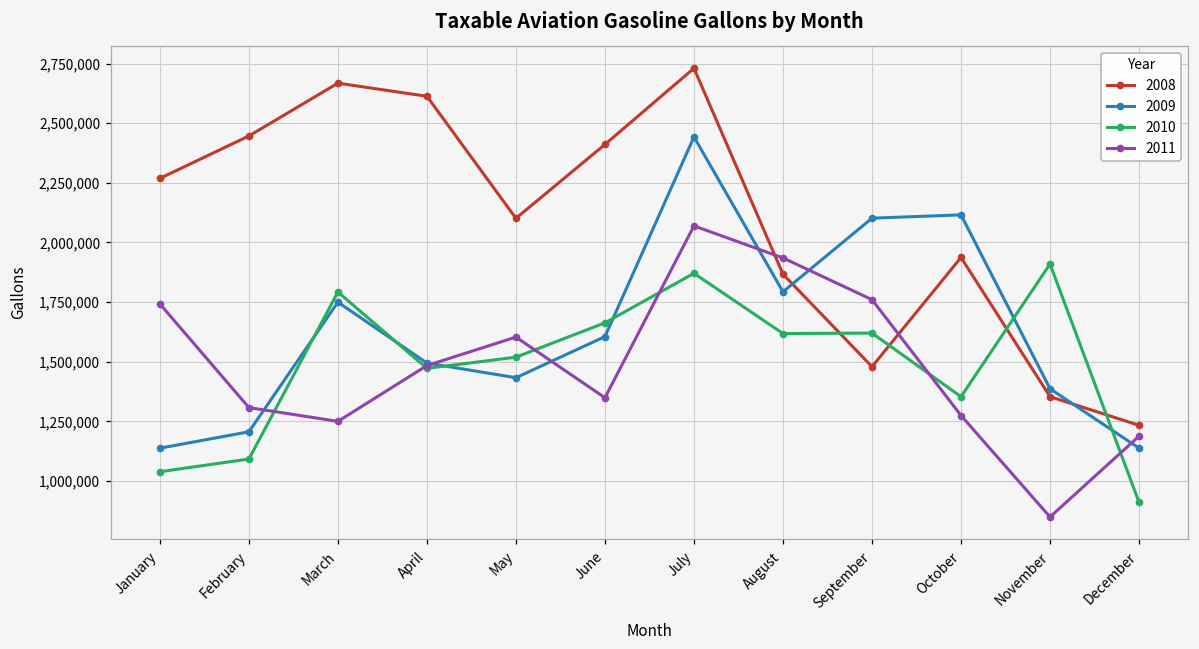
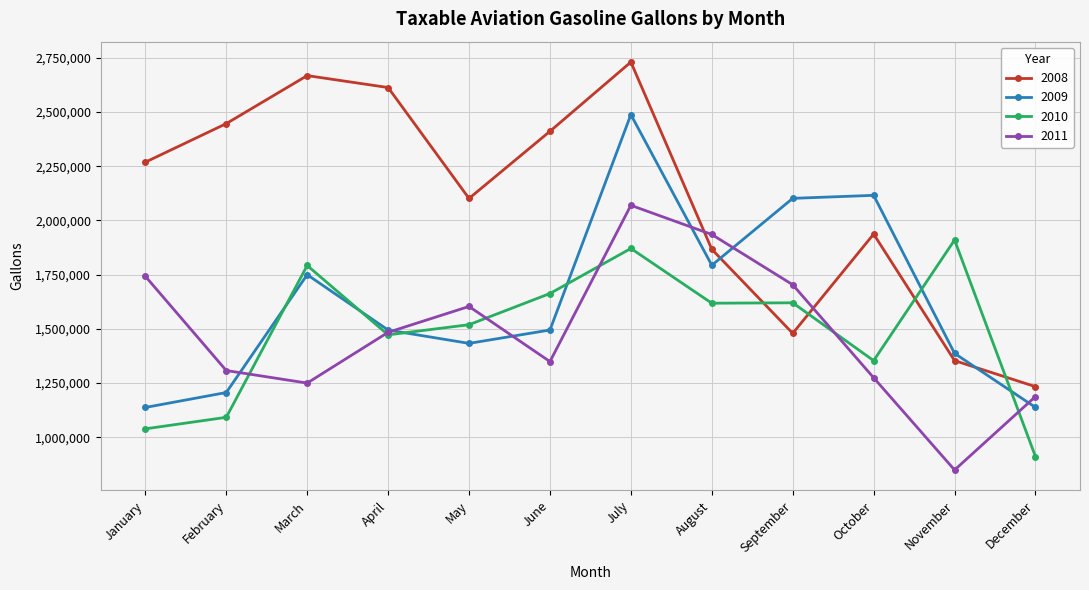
  {
    "2008": {
      "January": "2,270,000",
      "February": "2,450,000",
      "March": "2,670,000",
      "April": "2,610,000",
      "May": "2,100,000",
      "June": "2,410,000",
      "July": "2,730,000",
      "August": "1,870,000",
      "September": "1,480,000",
      "October": "1,940,000",
      "November": "1,350,000",
      "December": "1,230,000"
    },
    "2009": {
      "January": "1,140,000",
      "February": "1,210,000",
      "March": "1,750,000",
      "May": "1,430,000",
-     "June": "1,610,000",
-     "July": "2,440,000",
+     "June": "1,490,000",
+     "July": "2,490,000",
      "August": "1,790,000",
      "September": "2,100,000",
      "October": "2,120,000",
      "November": "1,390,000",
      "December": "1,140,000"
    },
    "2010": {
      "January": "1,040,000",
      "February": "1,090,000",
      "March": "1,790,000",
      "April": "1,470,000",
      "May": "1,520,000",
      "June": "1,660,000",
      "July": "1,870,000",
      "August": "1,620,000",
      "September": "1,620,000",
      "October": "1,350,000",
      "November": "1,910,000",
      "December": "910,000"
    },
    "2011": {
      "January": "1,740,000",
      "February": "1,310,000",
      "March": "1,250,000",
      "May": "1,600,000",
      "June": "1,350,000",
      "July": "2,070,000",
      "August": "1,940,000",
-     "September": "1,760,000",
+     "September": "1,700,000",
      "October": "1,270,000",
      "November": "850,000",
      "December": "1,190,000"
    }
  }
